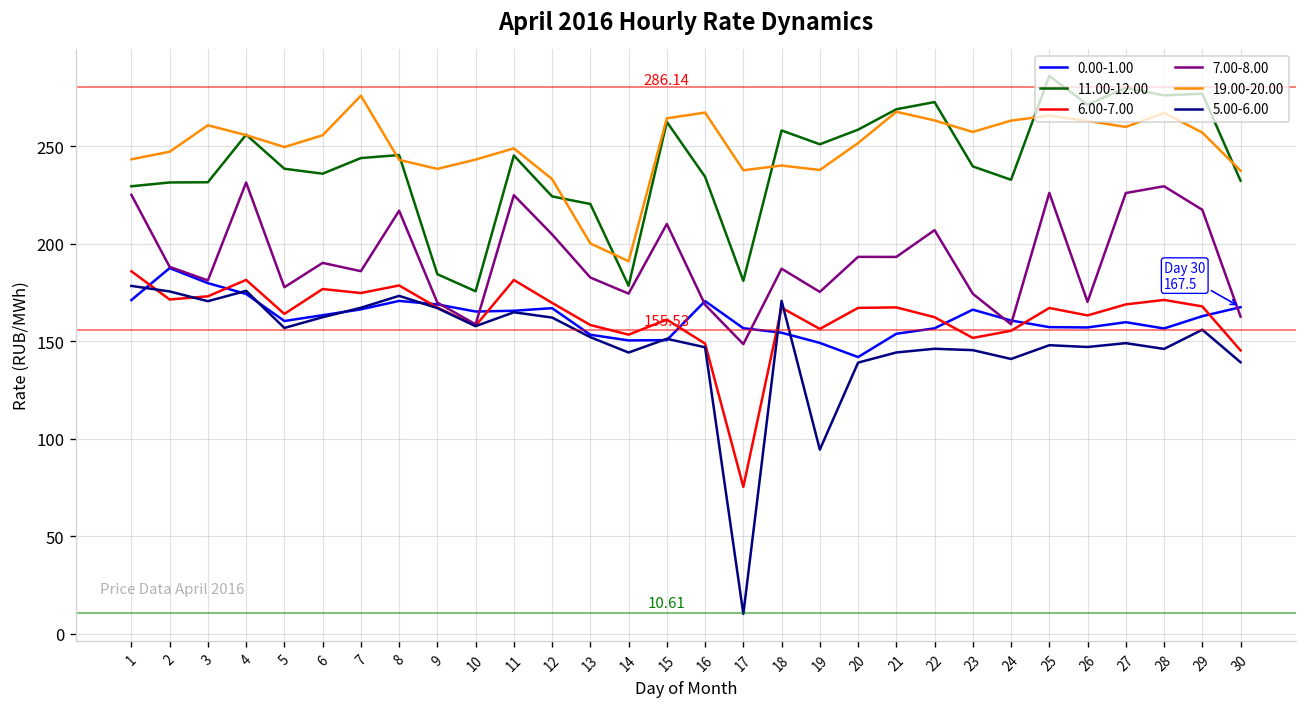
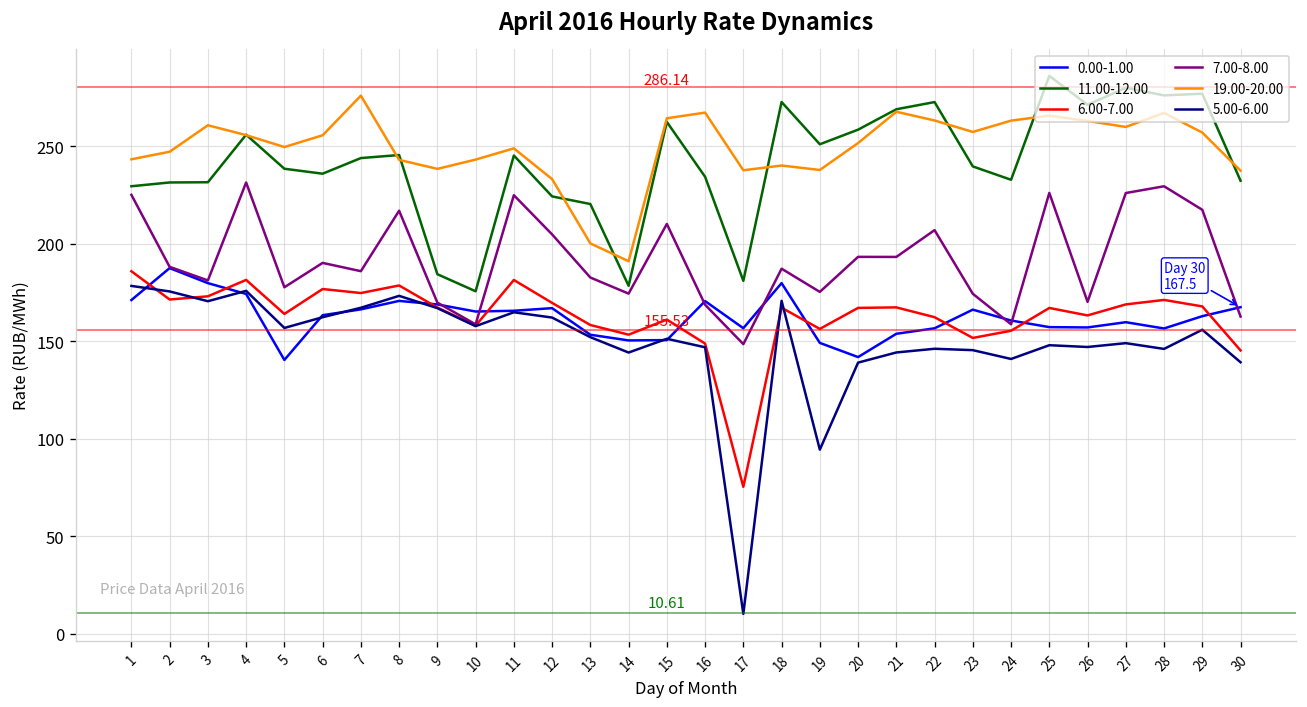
  {
    "0.00-1.00": {
      "1": 171,
      "4": 174,
-     "5": 160,
+     "5": 140,
      "8": 171,
      "10": 165,
      "12": 167,
      "14": 150,
      "16": 171,
      "17": 157,
-     "18": 154,
+     "18": 180,
      "19": 149,
      "20": 142,
      "21": 154,
      "22": 157,
      "23": 166,
      "24": 161,
      "25": 157,
      "26": 157,
      "27": 160,
      "28": 157,
      "29": 163
    },
    "11.00-12.00": {
      "1": 230,
      "2": 231,
      "3": 232,
      "5": 239,
      "6": 236,
      "7": 244,
      "8": 246,
      "9": 184,
      "10": 176,
      "11": 245,
      "12": 224,
      "13": 220,
      "14": 178,
      "15": 263,
      "16": 234,
      "17": 181,
-     "18": 258,
+     "18": 273,
      "19": 251,
      "20": 259,
      "22": 273,
      "23": 240,
      "24": 233,
      "30": 232
    },
    "6.00-7.00": {
      "1": 186,
      "2": 171,
      "3": 173,
      "4": 181,
      "5": 164,
      "6": 177,
      "7": 175,
      "8": 179,
      "11": 181,
      "12": 170,
      "13": 158,
      "14": 153,
      "16": 149,
      "17": 75,
      "18": 167,
      "19": 156,
      "20": 167,
      "21": 167,
      "22": 162,
      "23": 152,
      "24": 155,
      "25": 167,
      "26": 163,
      "27": 169,
      "29": 168,
      "30": 145
    },
    "7.00-8.00": {
      "1": 225,
      "4": 231,
      "5": 178,
      "6": 190,
      "7": 186,
      "8": 217,
      "11": 225,
      "12": 205,
      "13": 183,
      "14": 174,
      "15": 210,
      "16": 169,
      "17": 149,
      "18": 187,
      "19": 175,
      "20": 193,
      "21": 193,
      "22": 207,
      "23": 174,
      "24": 159,
      "25": 226,
      "26": 170,
      "27": 226,
      "28": 230,
      "29": 217,
      "30": 163
    },
    "19.00-20.00": {
      "1": 243,
      "2": 247,
      "3": 261,
      "5": 250,
      "6": 256,
      "7": 276,
      "8": 243,
      "9": 238,
      "10": 243,
      "11": 249,
      "12": 233,
      "13": 200,
      "14": 191,
      "15": 264,
      "17": 238,
      "18": 240,
      "19": 238,
      "20": 252,
      "22": 263,
      "23": 257,
      "24": 263,
      "26": 263,
      "27": 260,
      "29": 257,
      "30": 238
    },
    "5.00-6.00": {
      "1": 178,
      "2": 176,
      "3": 171,
      "4": 176,
      "5": 157,
      "8": 173,
      "12": 162,
      "14": 144,
      "16": 147,
      "17": 10,
      "18": 171,
      "19": 94,
      "20": 139,
      "21": 144,
      "22": 146,
      "23": 145,
      "24": 141,
      "25": 148,
      "26": 147,
      "27": 149,
      "28": 146,
      "29": 156,
      "30": 139
    }
  }
